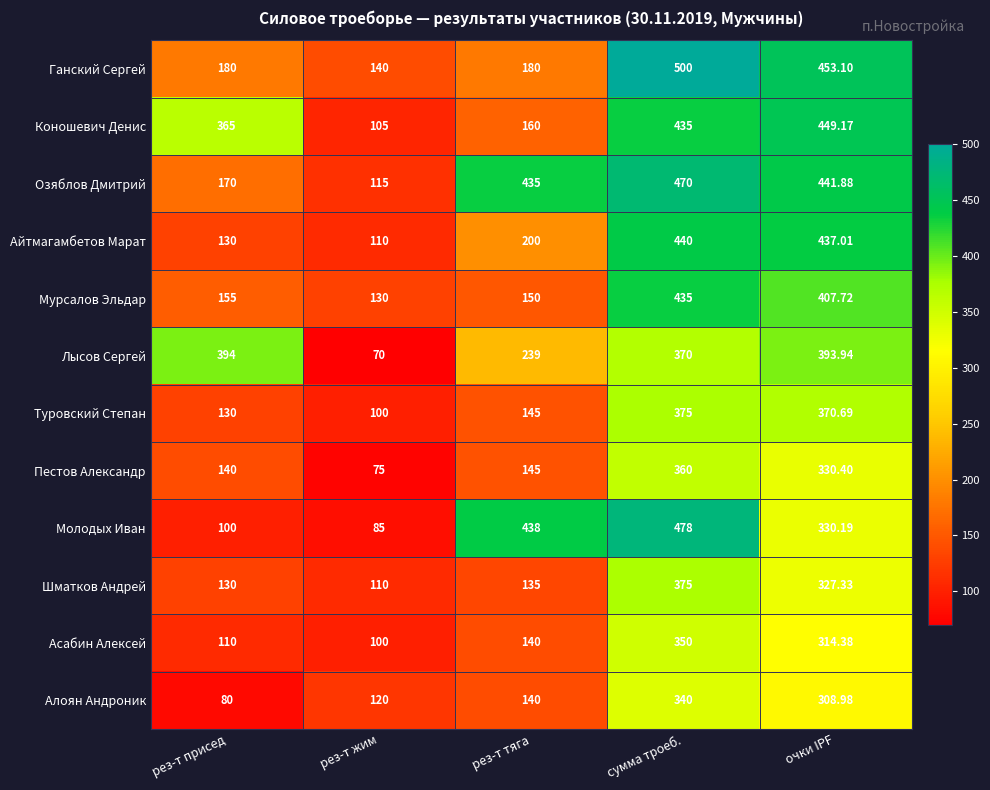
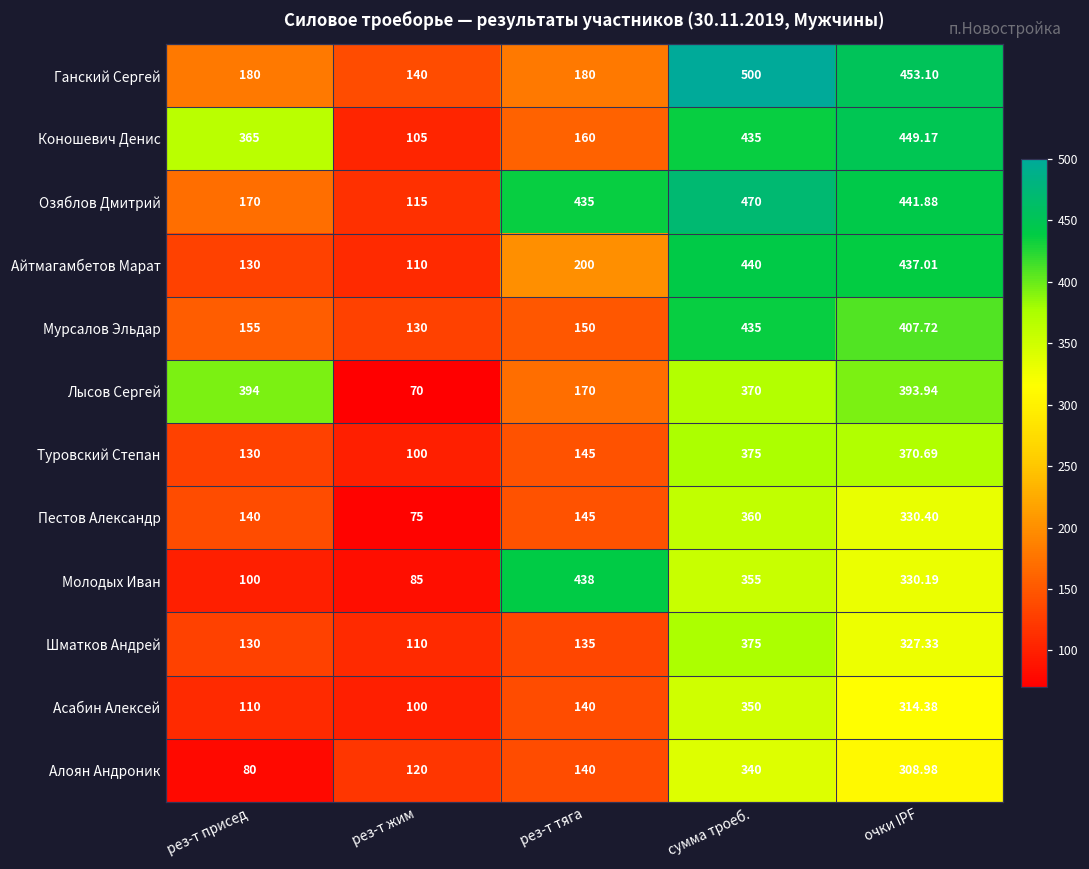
  {
    "Ганский Сергей": {
      "рез-т присед": 180,
      "рез-т жим": 140,
      "рез-т тяга": 180,
      "сумма троеб.": 500,
      "очки IPF": 453.10
    },
    "Коношевич Денис": {
      "рез-т присед": 365,
      "рез-т жим": 105,
      "рез-т тяга": 160,
      "сумма троеб.": 435,
      "очки IPF": 449.17
    },
    "Озяблов Дмитрий": {
      "рез-т присед": 170,
      "рез-т жим": 115,
      "рез-т тяга": 435,
      "сумма троеб.": 470,
      "очки IPF": 441.88
    },
    "Айтмагамбетов Марат": {
      "рез-т присед": 130,
      "рез-т жим": 110,
      "рез-т тяга": 200,
      "сумма троеб.": 440,
      "очки IPF": 437.01
    },
    "Мурсалов Эльдар": {
      "рез-т присед": 155,
      "рез-т жим": 130,
      "рез-т тяга": 150,
      "сумма троеб.": 435,
      "очки IPF": 407.72
    },
    "Лысов Сергей": {
      "рез-т присед": 394,
      "рез-т жим": 70,
-     "рез-т тяга": 239,
+     "рез-т тяга": 170,
      "сумма троеб.": 370,
      "очки IPF": 393.94
    },
    "Туровский Степан": {
      "рез-т присед": 130,
      "рез-т жим": 100,
      "рез-т тяга": 145,
      "сумма троеб.": 375,
      "очки IPF": 370.69
    },
    "Пестов Александр": {
      "рез-т присед": 140,
      "рез-т жим": 75,
      "рез-т тяга": 145,
      "сумма троеб.": 360,
      "очки IPF": 330.40
    },
    "Молодых Иван": {
      "рез-т присед": 100,
      "рез-т жим": 85,
      "рез-т тяга": 438,
-     "сумма троеб.": 478,
+     "сумма троеб.": 355,
      "очки IPF": 330.19
    },
    "Шматков Андрей": {
      "рез-т присед": 130,
      "рез-т жим": 110,
      "рез-т тяга": 135,
      "сумма троеб.": 375,
      "очки IPF": 327.33
    },
    "Асабин Алексей": {
      "рез-т присед": 110,
      "рез-т жим": 100,
      "рез-т тяга": 140,
      "сумма троеб.": 350,
      "очки IPF": 314.38
    },
    "Алоян Андроник": {
      "рез-т присед": 80,
      "рез-т жим": 120,
      "рез-т тяга": 140,
      "сумма троеб.": 340,
      "очки IPF": 308.98
    }
  }
